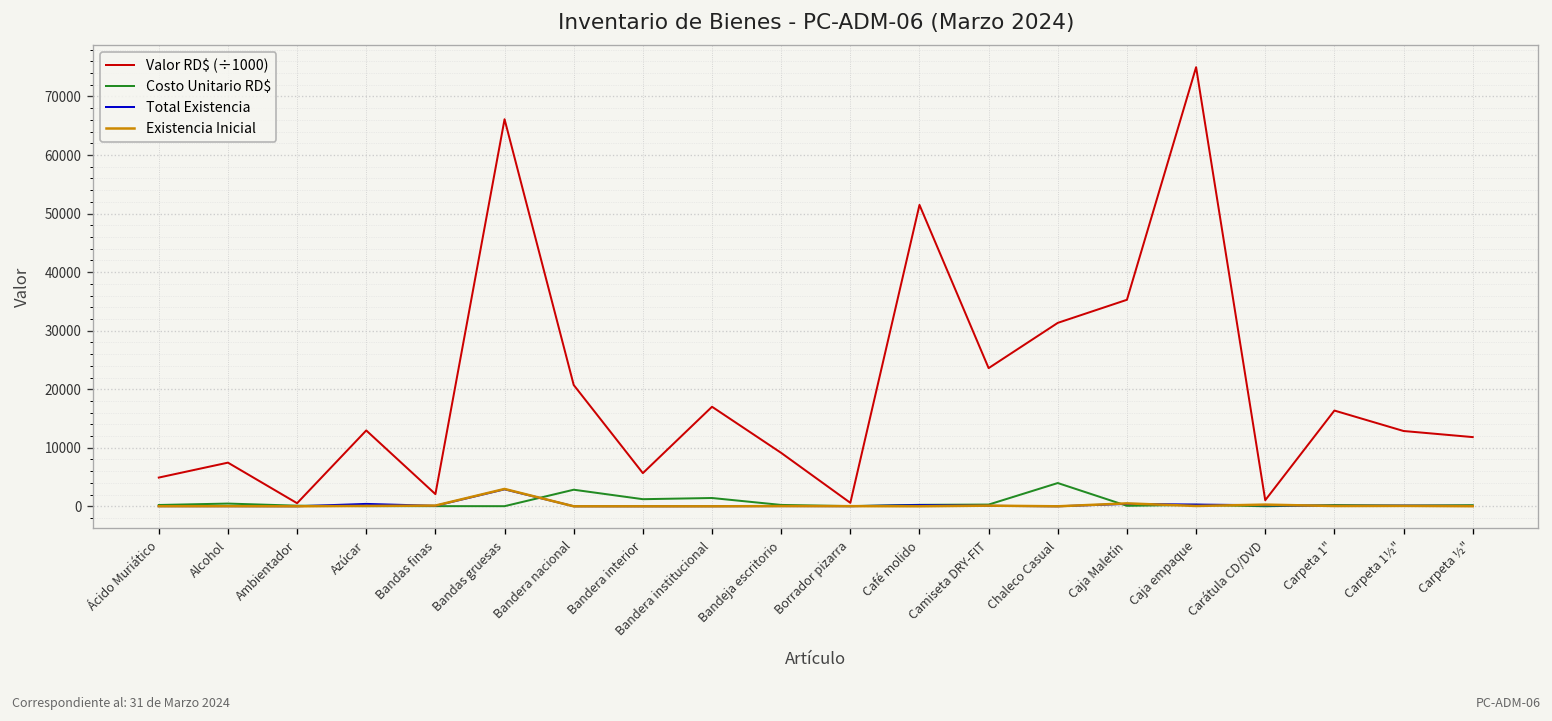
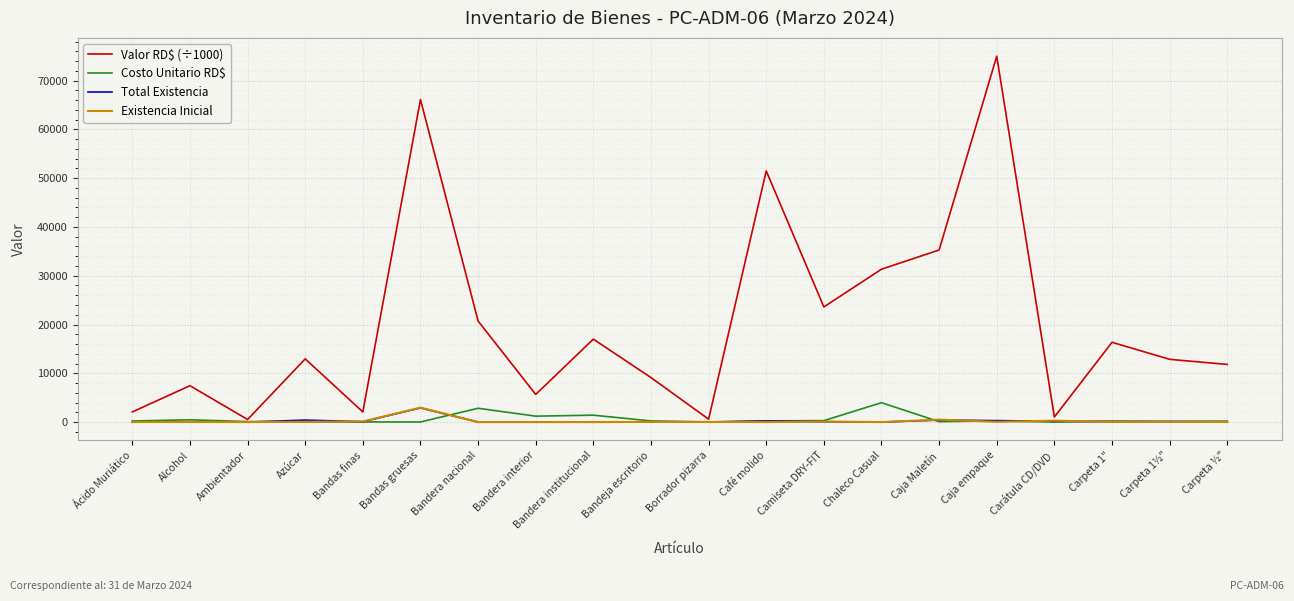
  {
    "Valor RD$ (÷1000)": {
-     "Ácido Muriático": 5000,
+     "Ácido Muriático": 2000,
      "Alcohol": 7000,
      "Azúcar": 13000,
      "Bandas finas": 2000,
      "Bandas gruesas": 66000,
      "Bandera nacional": 21000,
      "Bandera interior": 6000,
      "Bandera institucional": 17000,
      "Bandeja escritorio": 9000,
      "Borrador pizarra": 1000,
      "Café molido": 51000,
      "Camiseta DRY-FIT": 24000,
      "Chaleco Casual": 31000,
      "Caja Maletín": 35000,
      "Caja empaque": 75000,
      "Carátula CD/DVD": 1000,
      "Carpeta 1\"": 16000,
      "Carpeta 1½\"": 13000,
      "Carpeta ½\"": 12000
    },
    "Costo Unitario RD$": {
      "Bandas gruesas": 0,
      "Bandera nacional": 3000,
      "Bandera interior": 1000,
      "Bandera institucional": 1000,
      "Chaleco Casual": 4000
    }
  }
